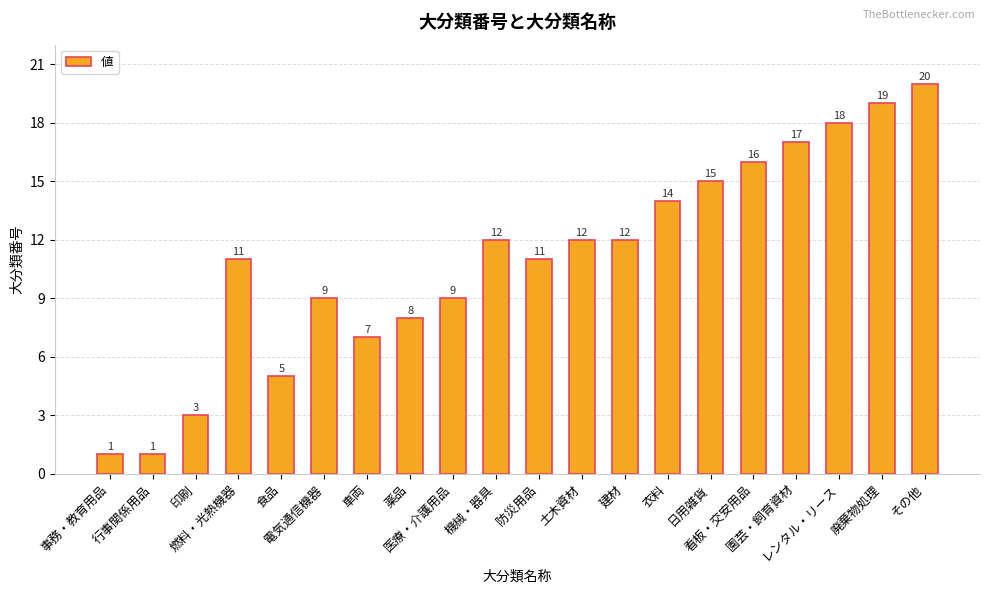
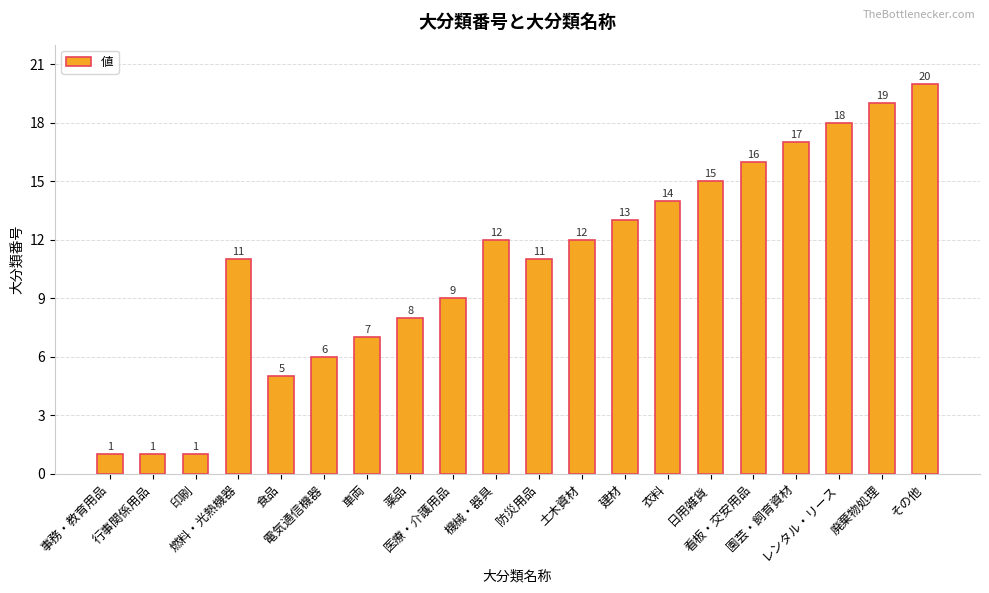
  {
    "事務・教育用品": 1,
    "行事関係用品": 1,
-   "印刷": 3,
+   "印刷": 1,
    "燃料・光熱機器": 11,
    "食品": 5,
-   "電気通信機器": 9,
+   "電気通信機器": 6,
    "車両": 7,
    "薬品": 8,
    "医療・介護用品": 9,
    "機械・器具": 12,
    "防災用品": 11,
    "土木資材": 12,
-   "建材": 12,
+   "建材": 13,
    "衣料": 14,
    "日用雑貨": 15,
    "看板・交安用品": 16,
    "園芸・飼育資材": 17,
    "レンタル・リース": 18,
    "廃棄物処理": 19,
    "その他": 20
  }
